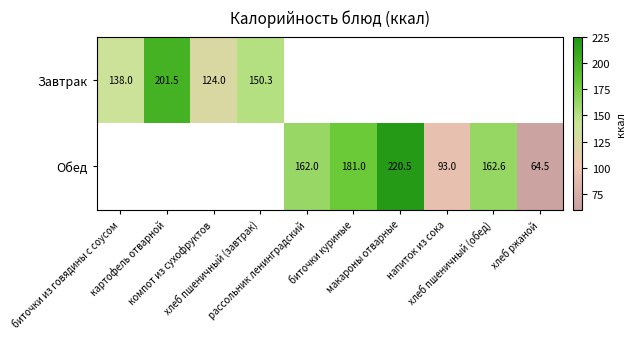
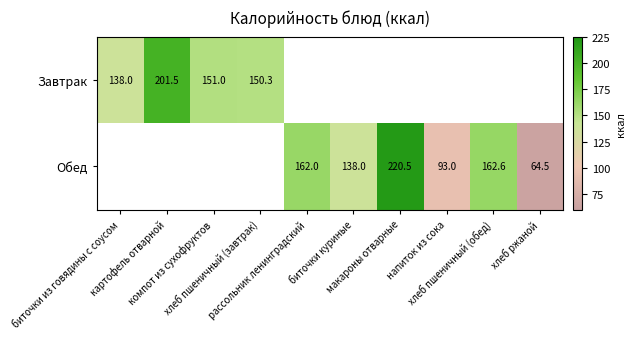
  {
    "Завтрак": {
      "биточки из говядины с соусом": 138.0,
      "картофель отварной": 201.5,
-     "компот из сухофруктов": 124.0,
+     "компот из сухофруктов": 151.0,
      "хлеб пшеничный (завтрак)": 150.3
    },
    "Обед": {
      "рассольник ленинградский": 162.0,
-     "биточки куриные": 181.0,
+     "биточки куриные": 138.0,
      "макароны отварные": 220.5,
      "напиток из сока": 93.0,
      "хлеб пшеничный (обед)": 162.6,
      "хлеб ржаной": 64.5
    }
  }
